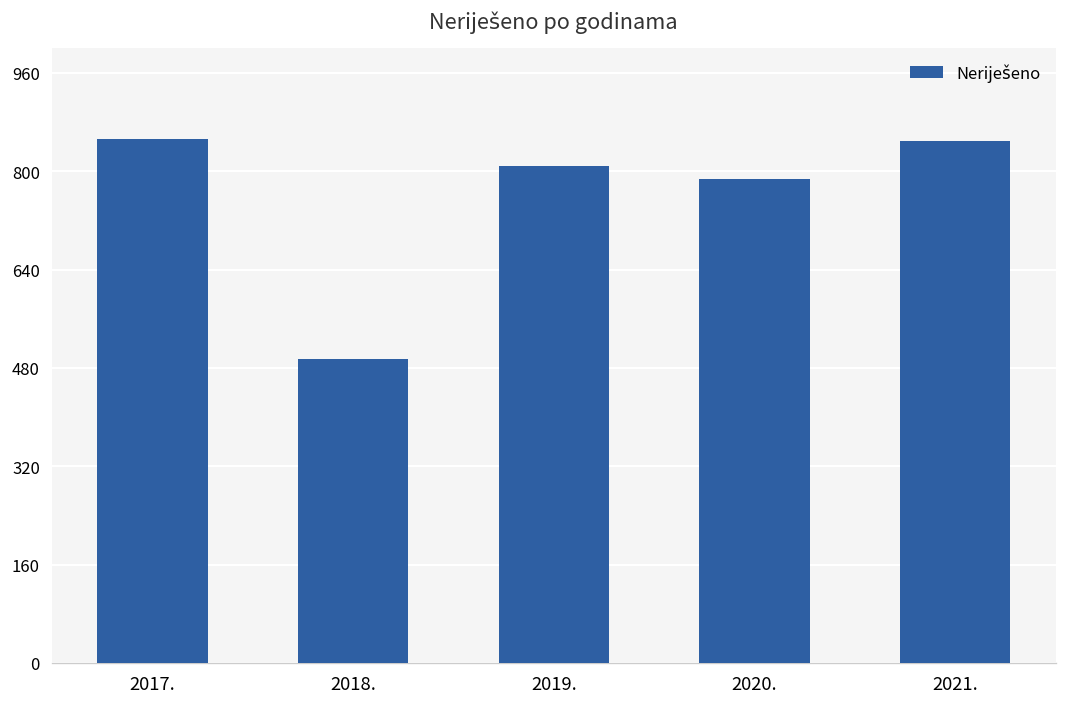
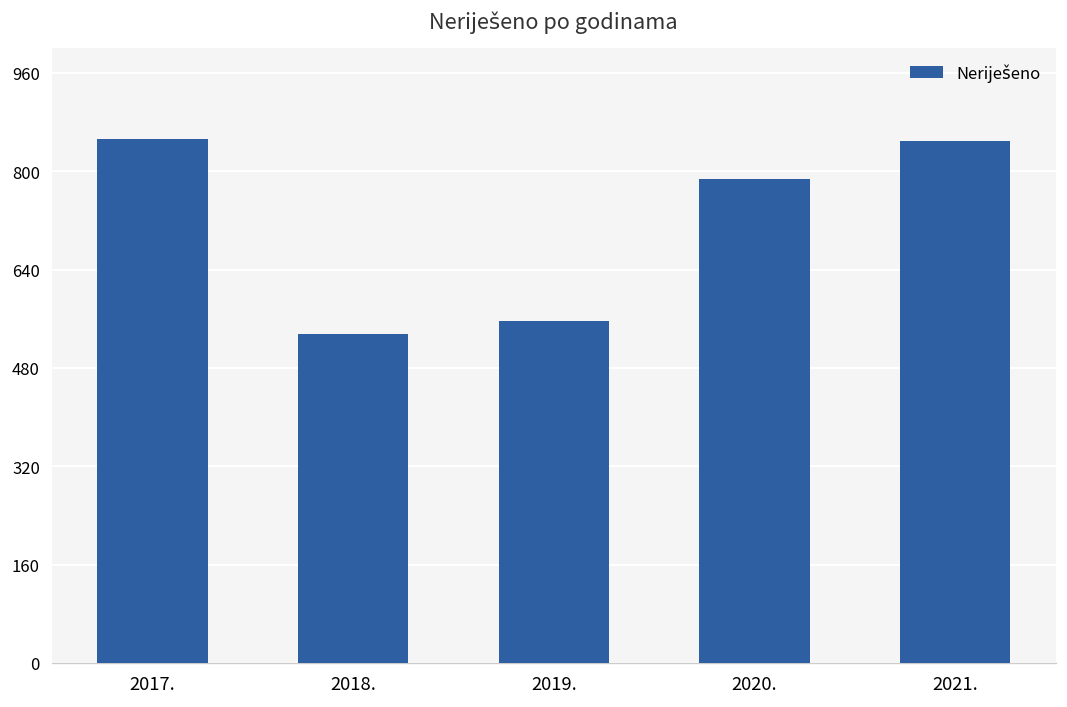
  {
    "2017.": 850,
-   "2018.": 490,
-   "2019.": 810,
+   "2018.": 540,
+   "2019.": 560,
    "2020.": 790,
    "2021.": 850
  }
